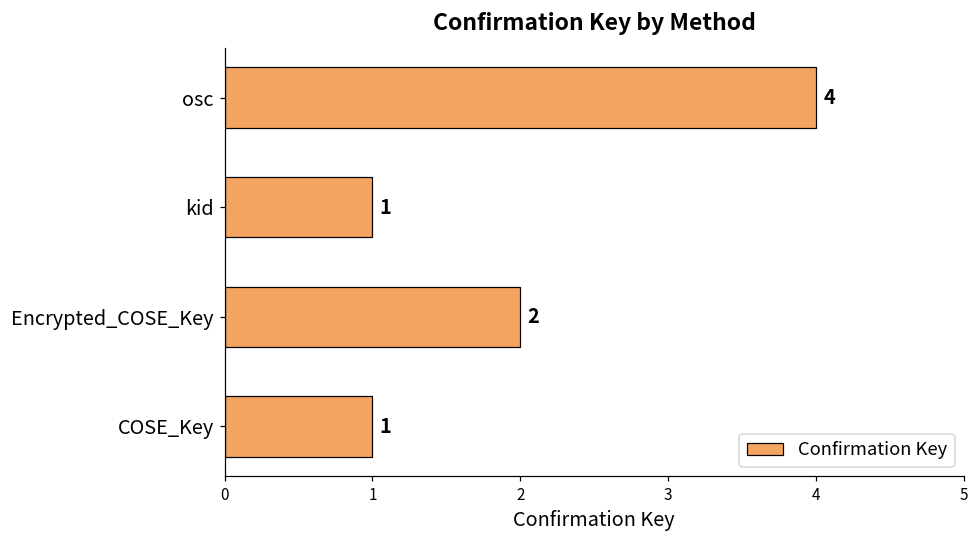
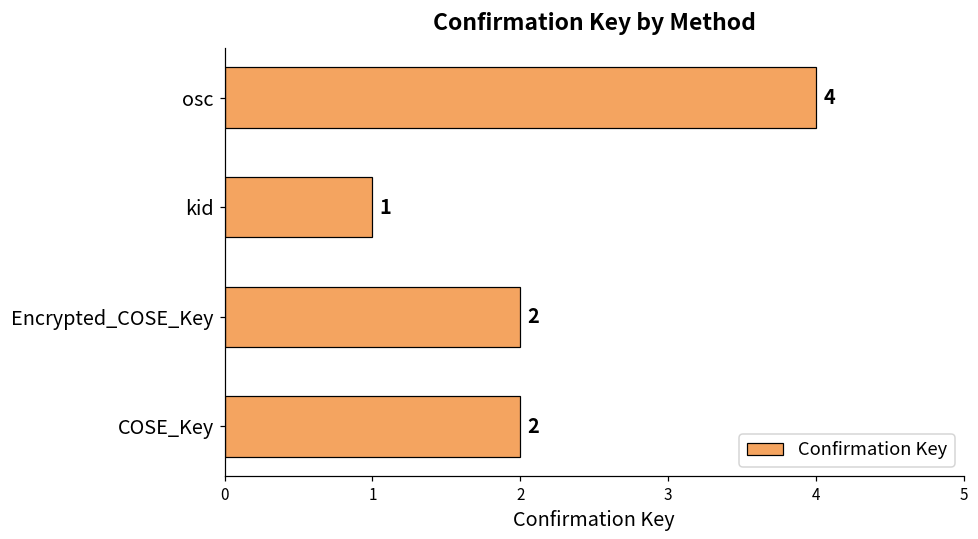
  {
    "osc": 4,
    "kid": 1,
    "Encrypted_COSE_Key": 2,
-   "COSE_Key": 1
+   "COSE_Key": 2
  }
